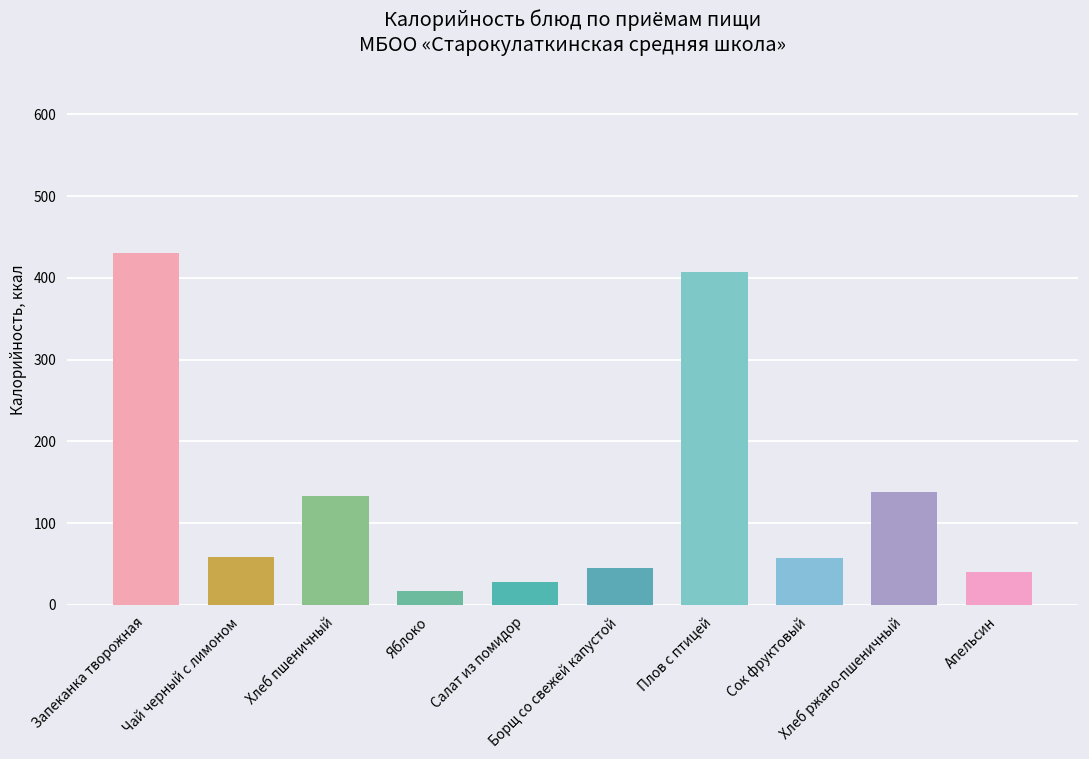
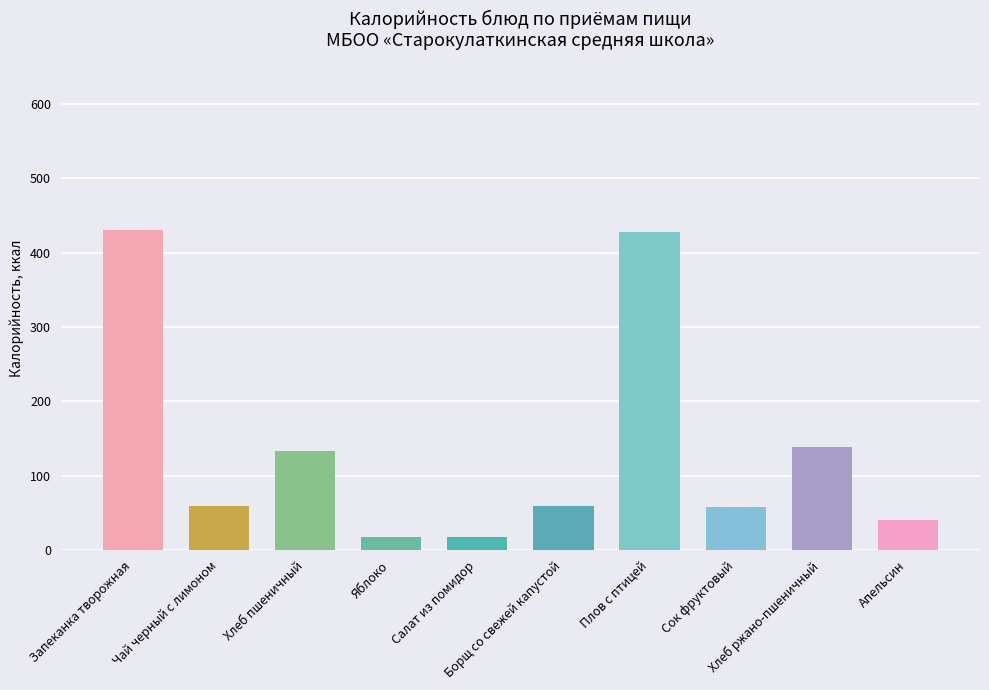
  {
    "Запеканка творожная": 430,
    "Чай черный с лимоном": 60,
    "Хлеб пшеничный": 130,
    "Яблоко": 20,
-   "Салат из помидор": 30,
-   "Борщ со свежей капустой": 50,
-   "Плов с птицей": 410,
+   "Салат из помидор": 20,
+   "Борщ со свежей капустой": 60,
+   "Плов с птицей": 430,
    "Сок фруктовый": 60,
    "Хлеб ржано-пшеничный": 140,
    "Апельсин": 40
  }
